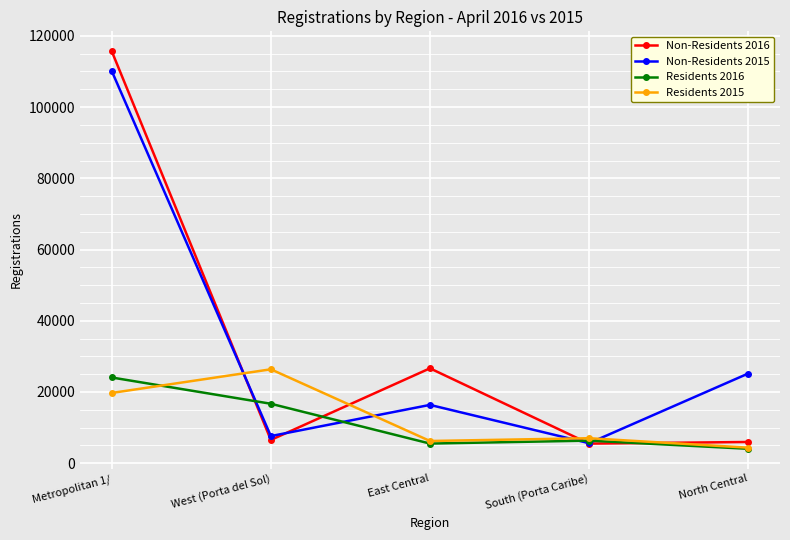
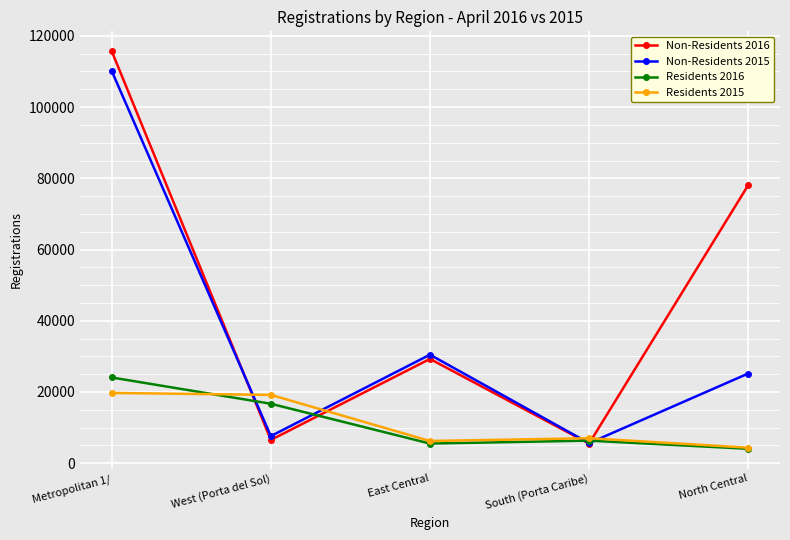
  {
    "Non-Residents 2016": {
      "Metropolitan 1/": 116000,
      "West (Porta del Sol)": 7000,
-     "East Central": 27000,
-     "North Central": 6000
+     "East Central": 29000,
+     "North Central": 78000
    },
    "Non-Residents 2015": {
      "Metropolitan 1/": 110000,
      "West (Porta del Sol)": 8000,
-     "East Central": 16000,
+     "East Central": 30000,
      "North Central": 25000
    },
    "Residents 2016": {
      "Metropolitan 1/": 24000,
      "West (Porta del Sol)": 17000,
      "East Central": 6000
    },
    "Residents 2015": {
      "Metropolitan 1/": 20000,
-     "West (Porta del Sol)": 26000,
+     "West (Porta del Sol)": 19000,
      "East Central": 6000
    }
  }
